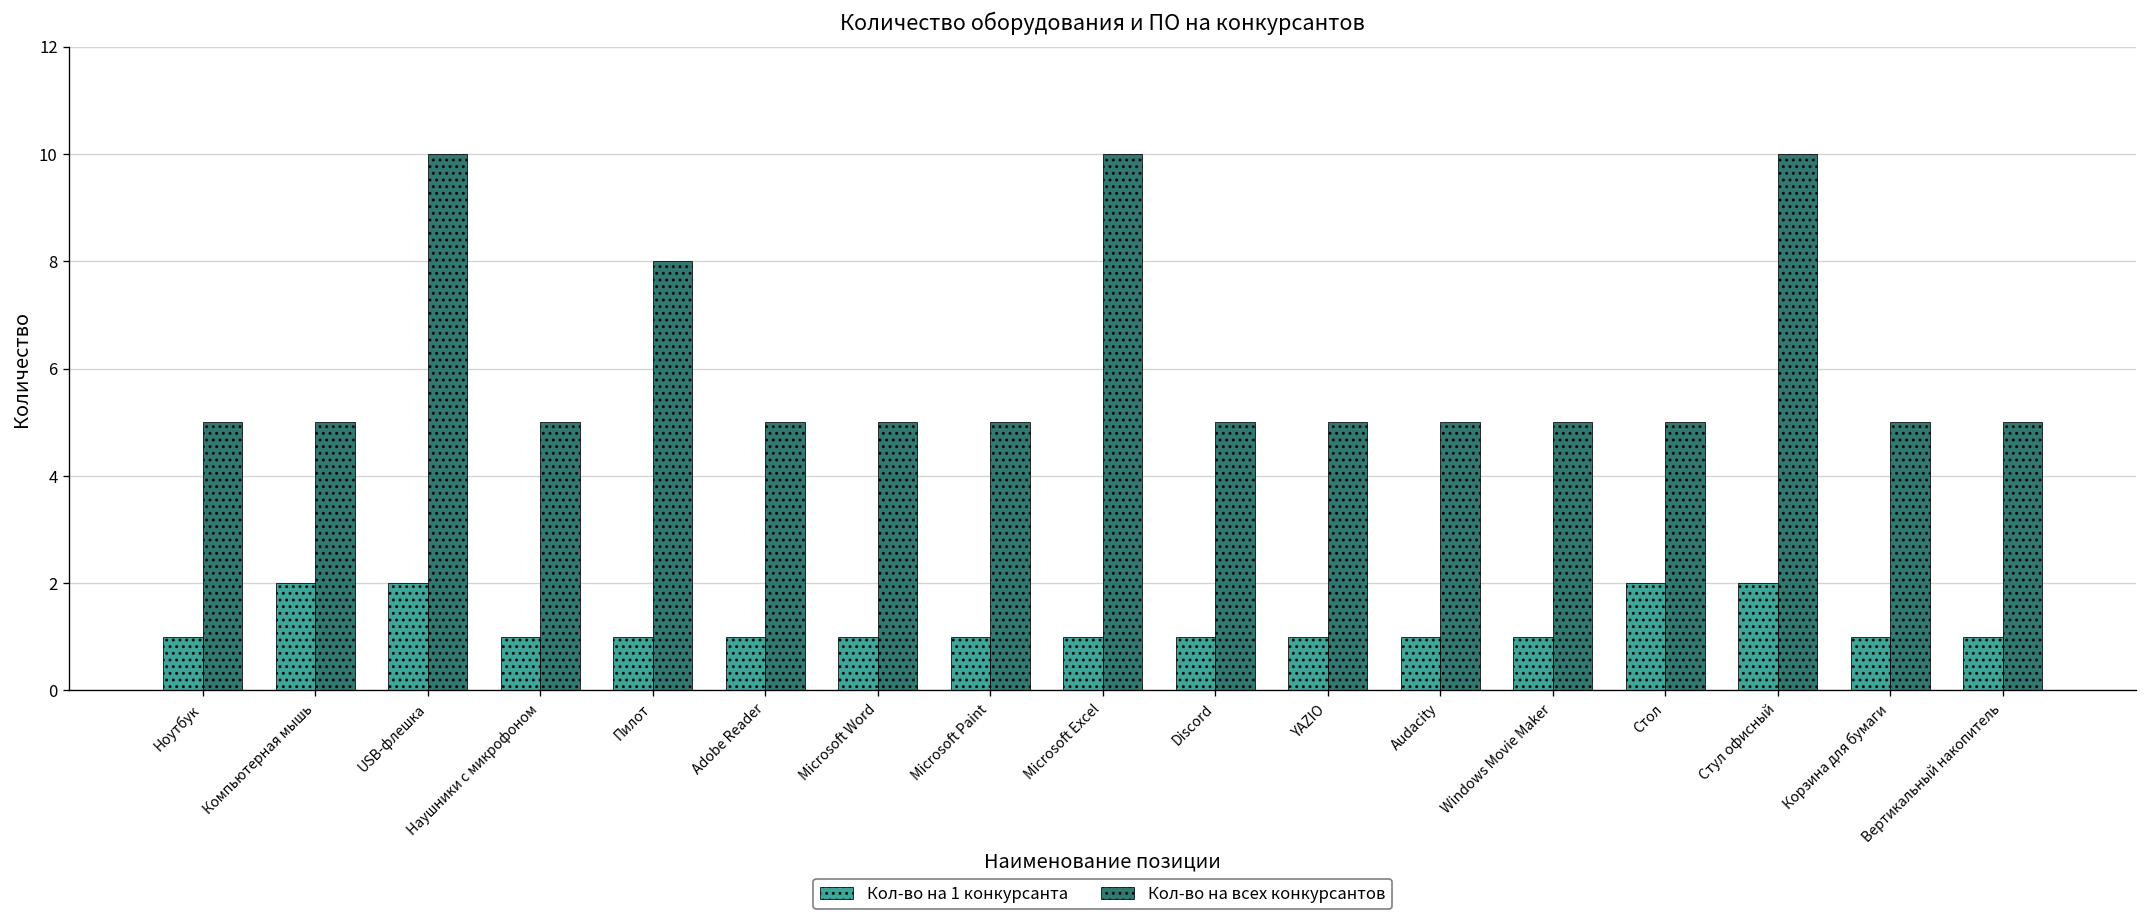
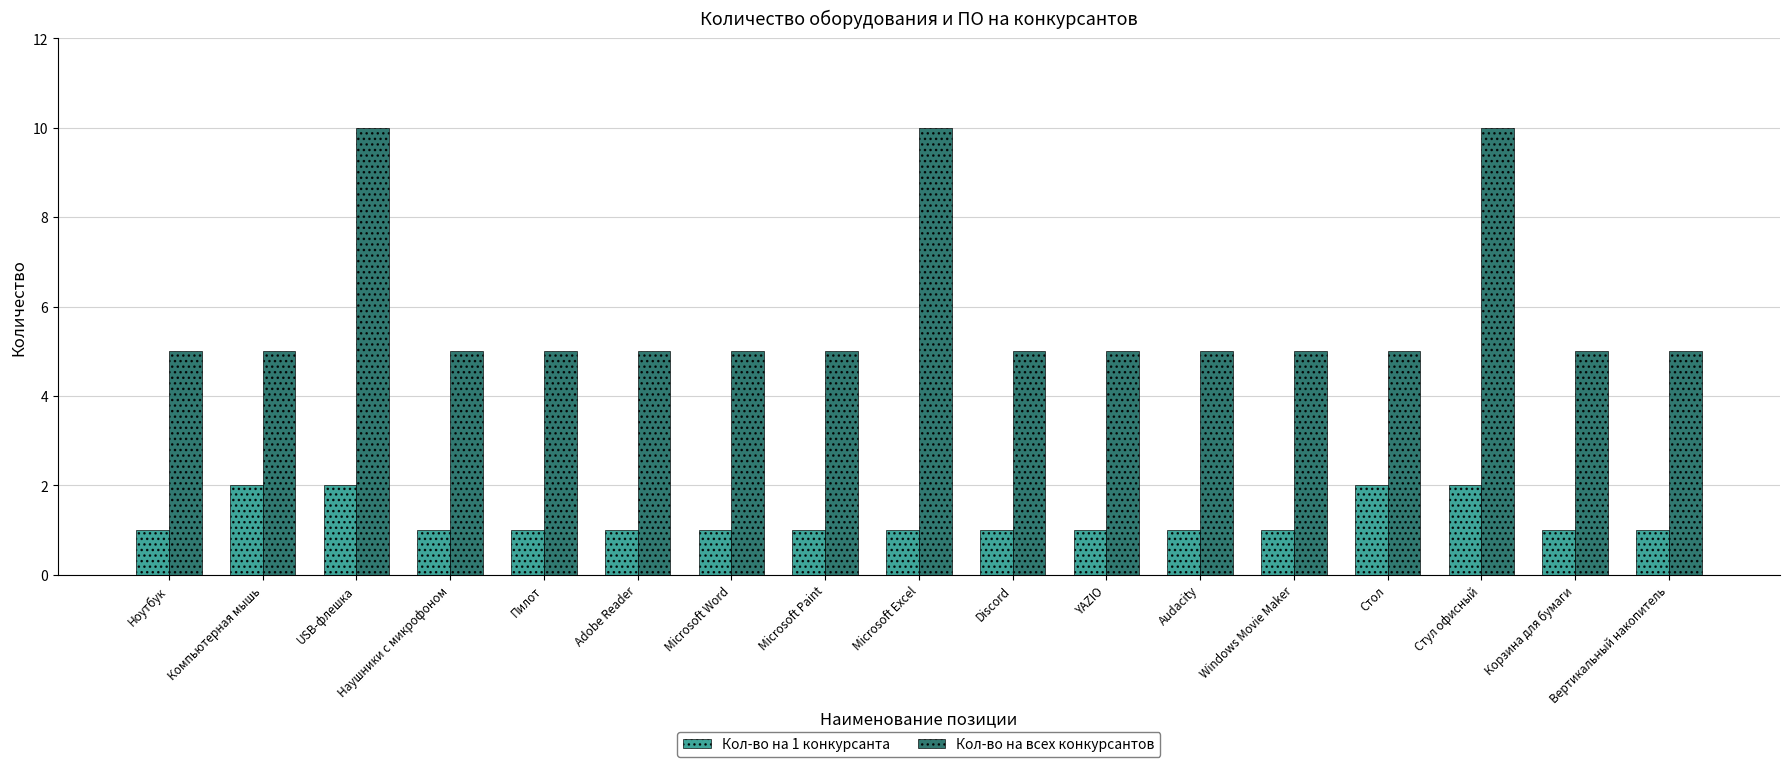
  {
    "Кол-во на 1 конкурсанта": {
      "Ноутбук": 1,
      "Компьютерная мышь": 2,
      "USB-флешка": 2,
      "Наушники с микрофоном": 1,
      "Пилот": 1,
      "Adobe Reader": 1,
      "Microsoft Word": 1,
      "Microsoft Paint": 1,
      "Microsoft Excel": 1,
      "Discord": 1,
      "YAZIO": 1,
      "Audacity": 1,
      "Windows Movie Maker": 1,
      "Стол": 2,
      "Стул офисный": 2,
      "Корзина для бумаги": 1,
      "Вертикальный накопитель": 1
    },
    "Кол-во на всех конкурсантов": {
      "Ноутбук": 5,
      "Компьютерная мышь": 5,
      "USB-флешка": 10,
      "Наушники с микрофоном": 5,
-     "Пилот": 8,
+     "Пилот": 5,
      "Adobe Reader": 5,
      "Microsoft Word": 5,
      "Microsoft Paint": 5,
      "Microsoft Excel": 10,
      "Discord": 5,
      "YAZIO": 5,
      "Audacity": 5,
      "Windows Movie Maker": 5,
      "Стол": 5,
      "Стул офисный": 10,
      "Корзина для бумаги": 5,
      "Вертикальный накопитель": 5
    }
  }
